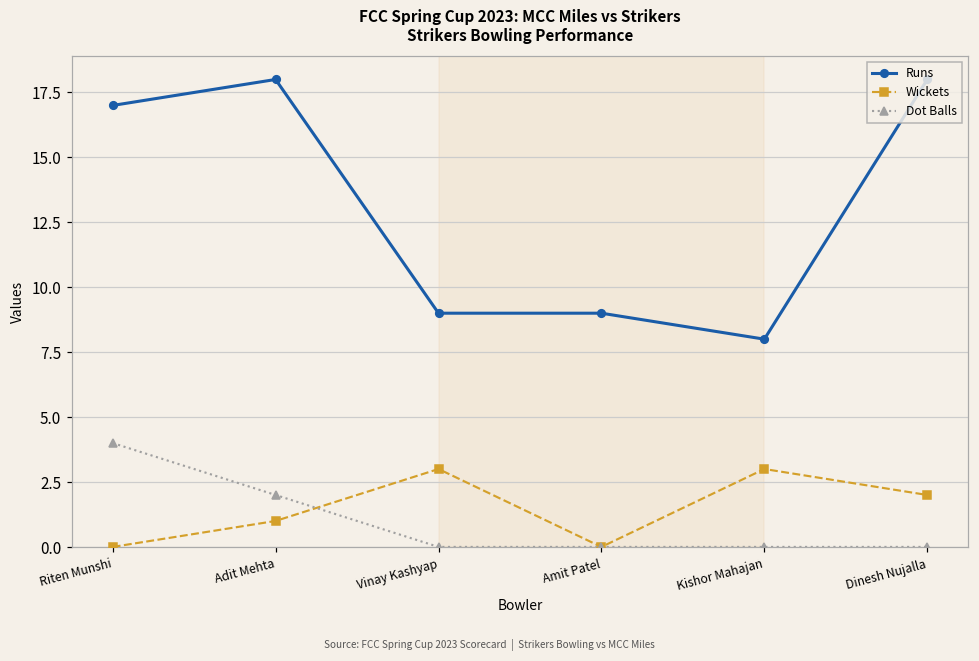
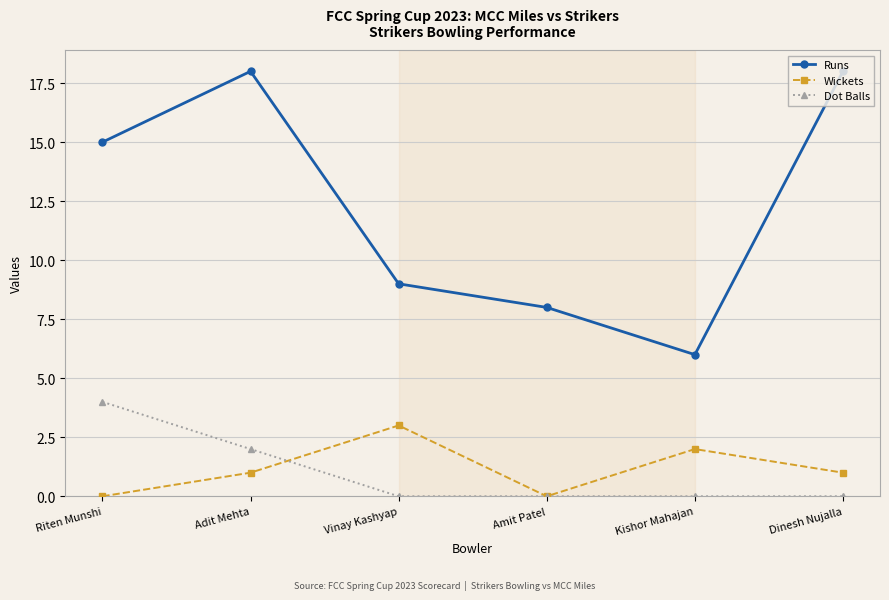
  {
    "Runs": {
-     "Riten Munshi": 17,
+     "Riten Munshi": 15,
      "Adit Mehta": 18,
      "Vinay Kashyap": 9,
-     "Amit Patel": 9,
-     "Kishor Mahajan": 8
+     "Amit Patel": 8,
+     "Kishor Mahajan": 6
    },
    "Wickets": {
      "Riten Munshi": 0,
      "Adit Mehta": 1,
      "Vinay Kashyap": 3,
-     "Kishor Mahajan": 3,
-     "Dinesh Nujalla": 2
+     "Kishor Mahajan": 2,
+     "Dinesh Nujalla": 1
    },
    "Dot Balls": {
      "Riten Munshi": 4,
      "Adit Mehta": 2,
      "Vinay Kashyap": 0,
      "Kishor Mahajan": 0,
      "Dinesh Nujalla": 0
    }
  }
